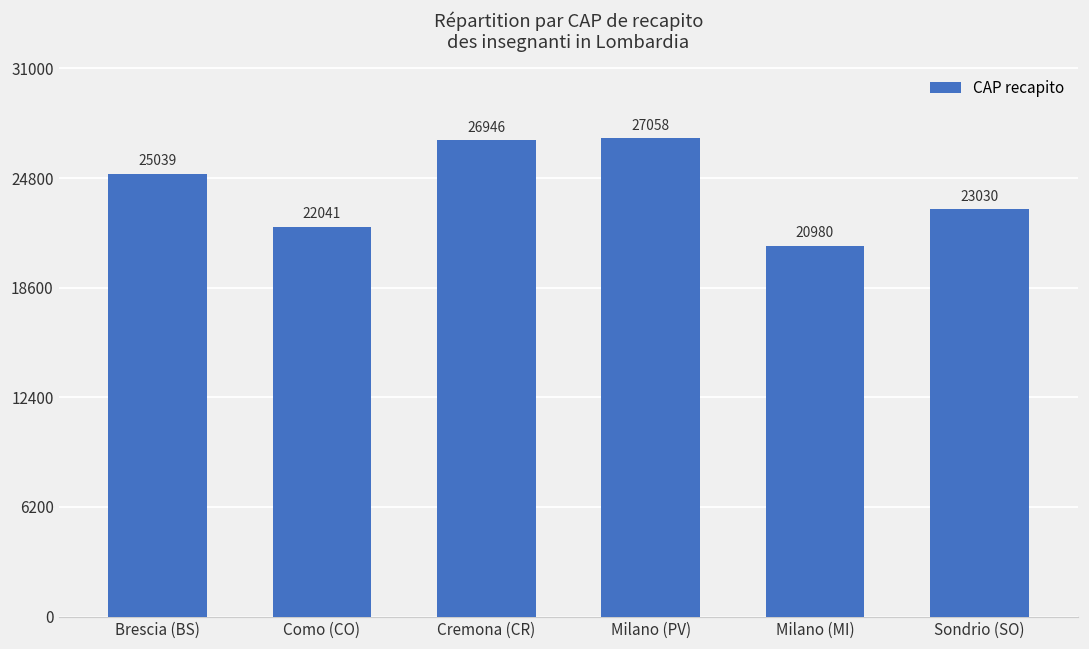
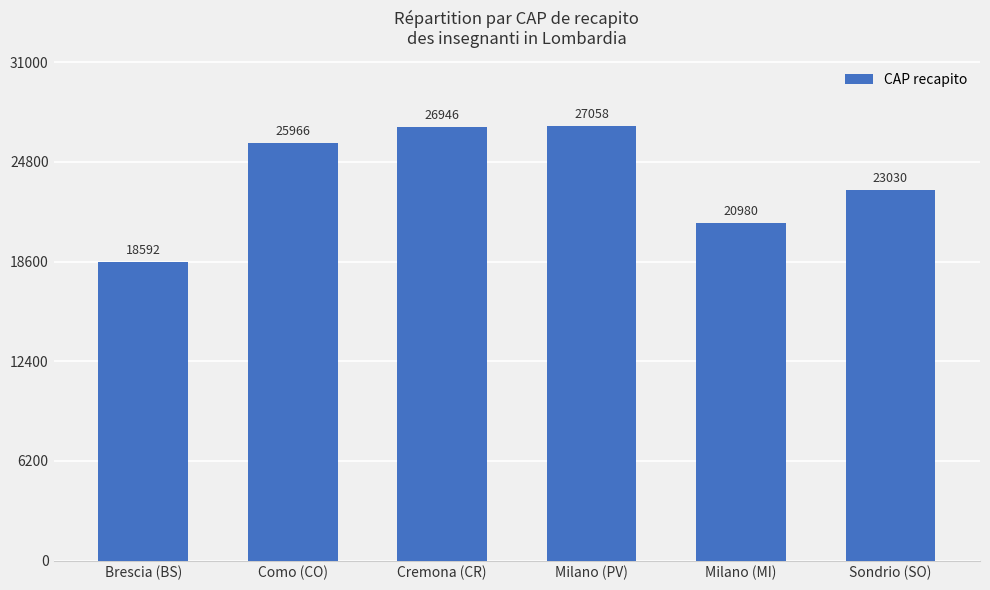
  {
-   "Brescia (BS)": 25039,
-   "Como (CO)": 22041,
+   "Brescia (BS)": 18592,
+   "Como (CO)": 25966,
    "Cremona (CR)": 26946,
    "Milano (PV)": 27058,
    "Milano (MI)": 20980,
    "Sondrio (SO)": 23030
  }
